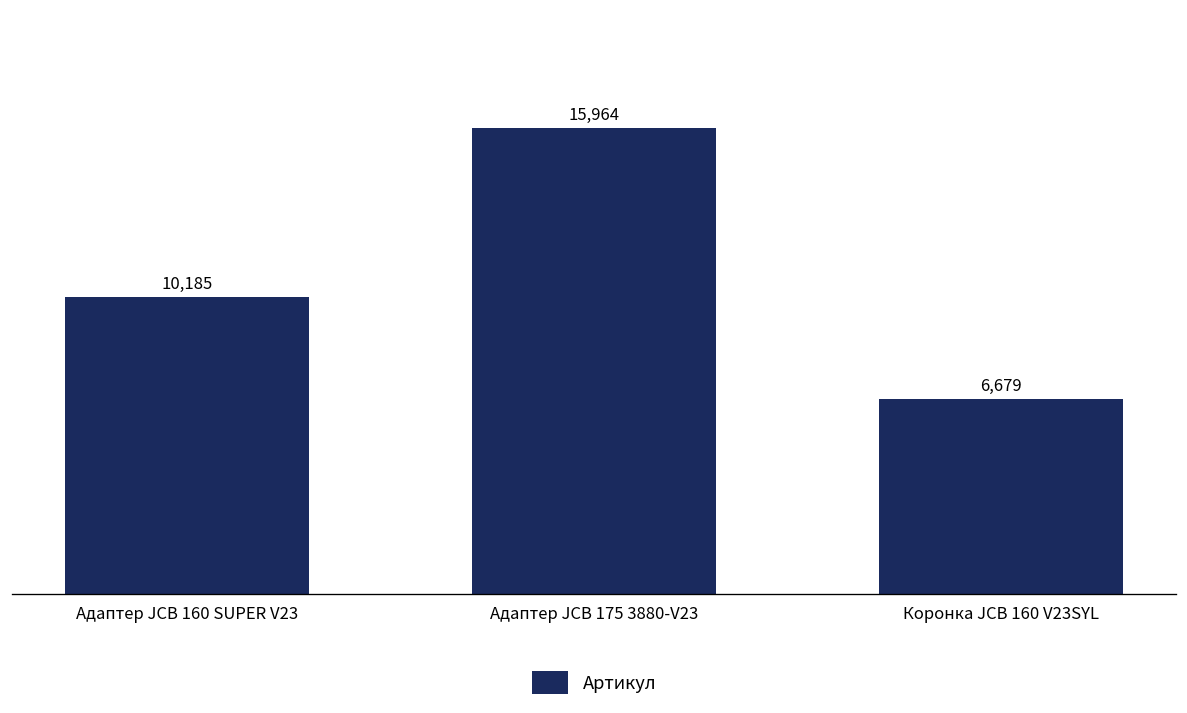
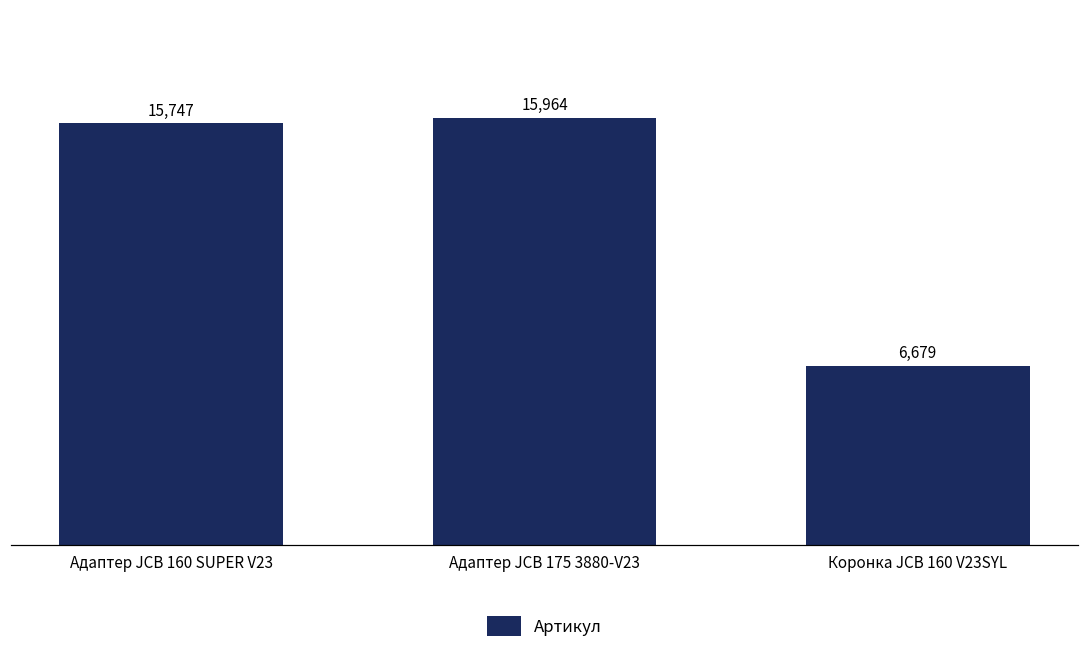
  {
-   "Адаптер JCB 160 SUPER V23": "10,185",
+   "Адаптер JCB 160 SUPER V23": "15,747",
    "Адаптер JCB 175 3880-V23": "15,964",
    "Коронка JCB 160 V23SYL": "6,679"
  }
